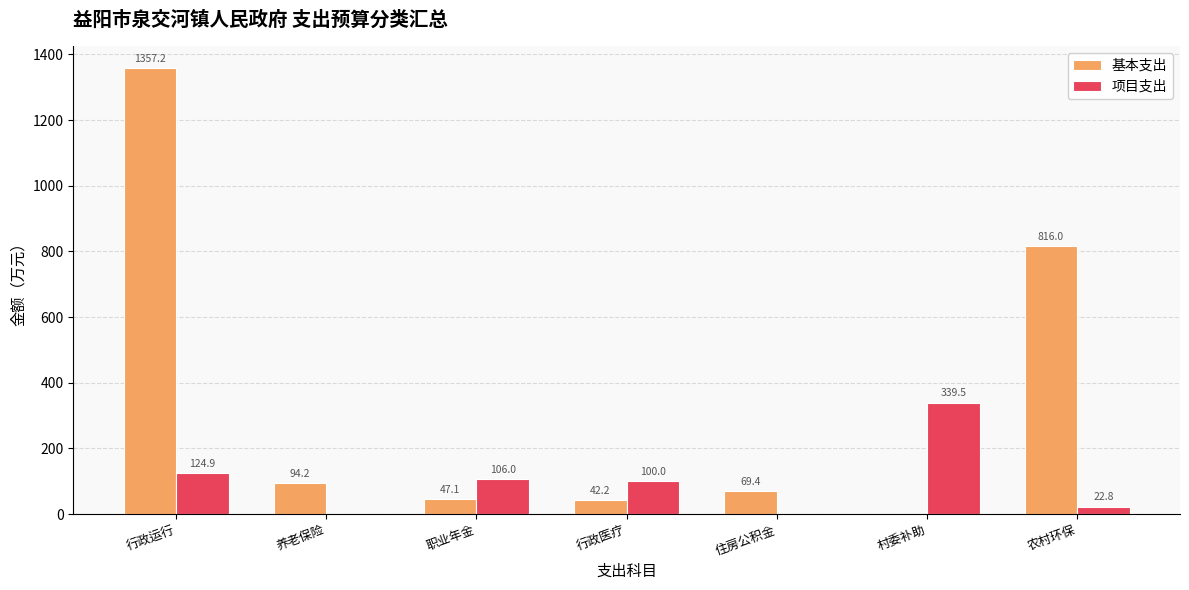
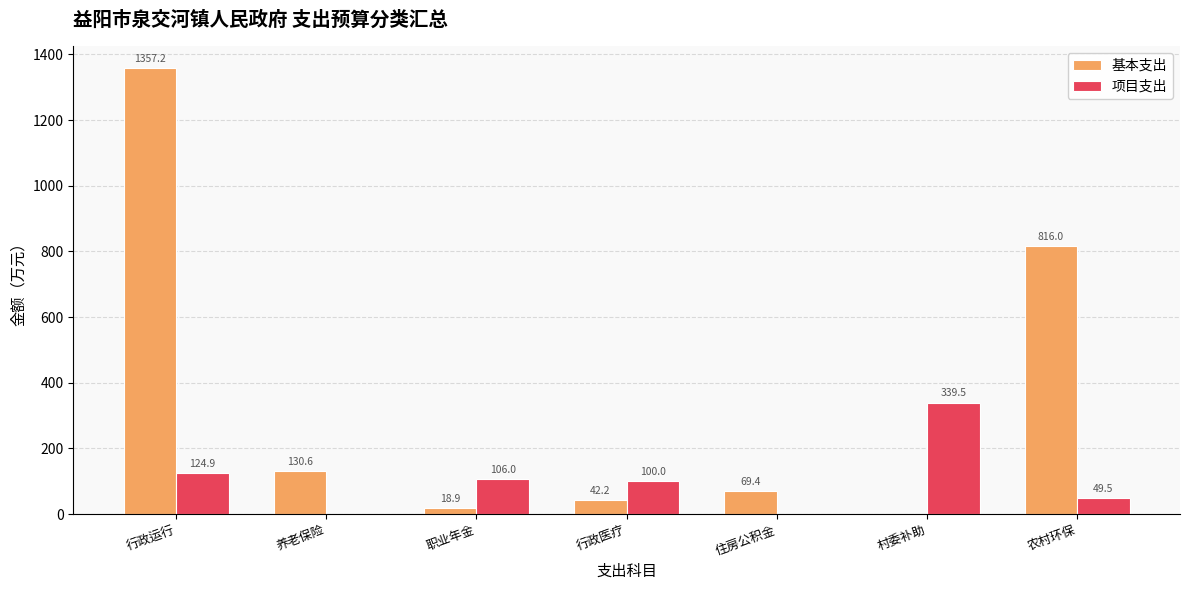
  {
    "基本支出": {
      "行政运行": 1357.2,
-     "养老保险": 94.2,
-     "职业年金": 47.1,
+     "养老保险": 130.6,
+     "职业年金": 18.9,
      "行政医疗": 42.2,
      "住房公积金": 69.4,
      "农村环保": 816.0
    },
    "项目支出": {
      "行政运行": 124.9,
      "职业年金": 106.0,
      "行政医疗": 100.0,
      "村委补助": 339.5,
-     "农村环保": 22.8
+     "农村环保": 49.5
    }
  }
